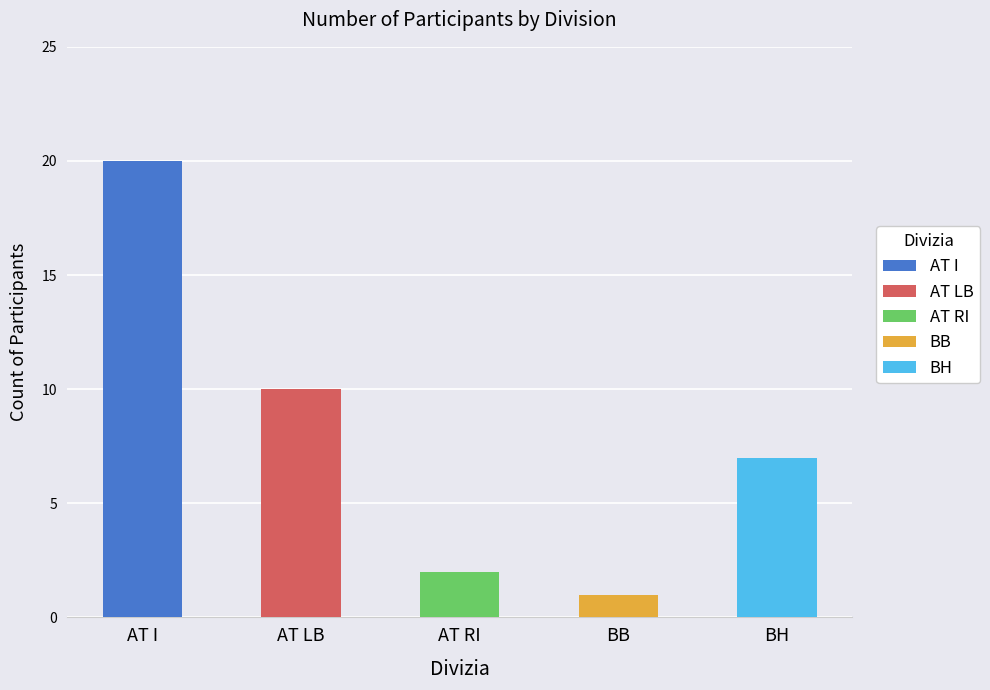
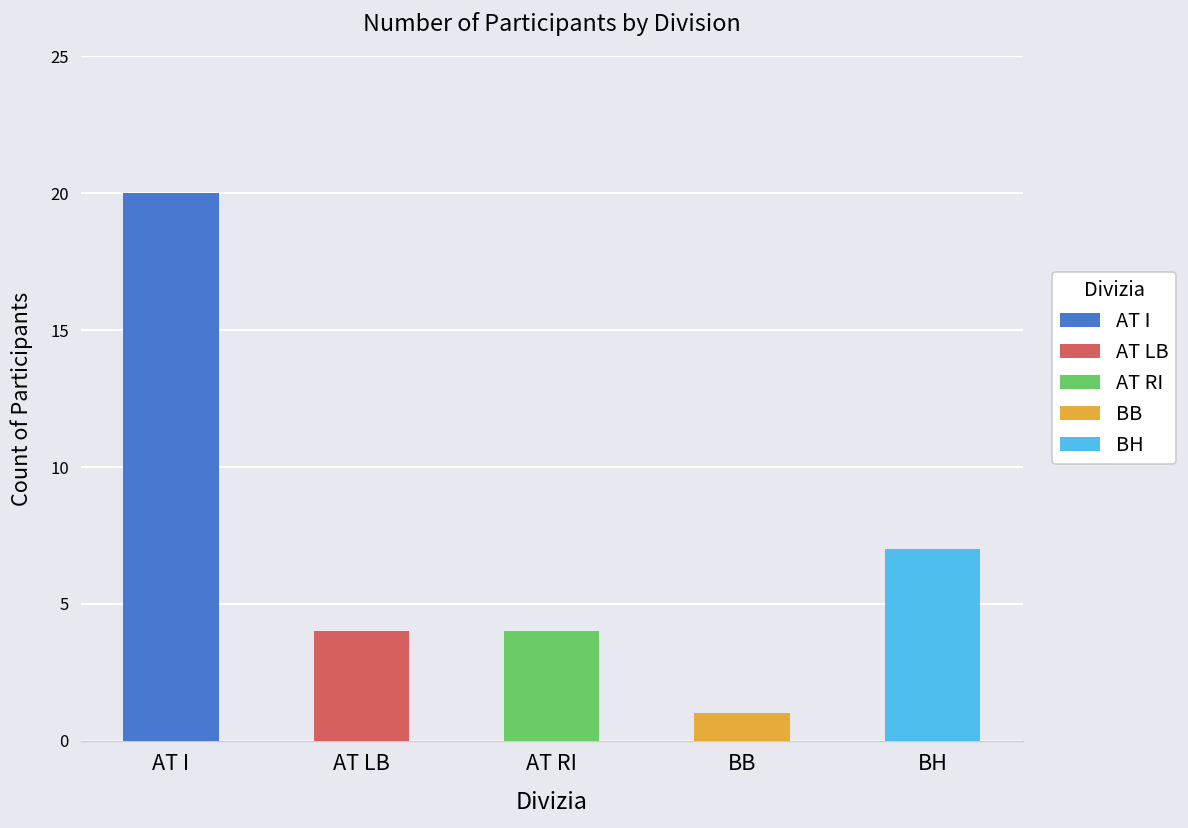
  {
    "AT I": 20,
-   "AT LB": 10,
-   "AT RI": 2,
+   "AT LB": 4,
+   "AT RI": 4,
    "BB": 1,
    "BH": 7
  }
